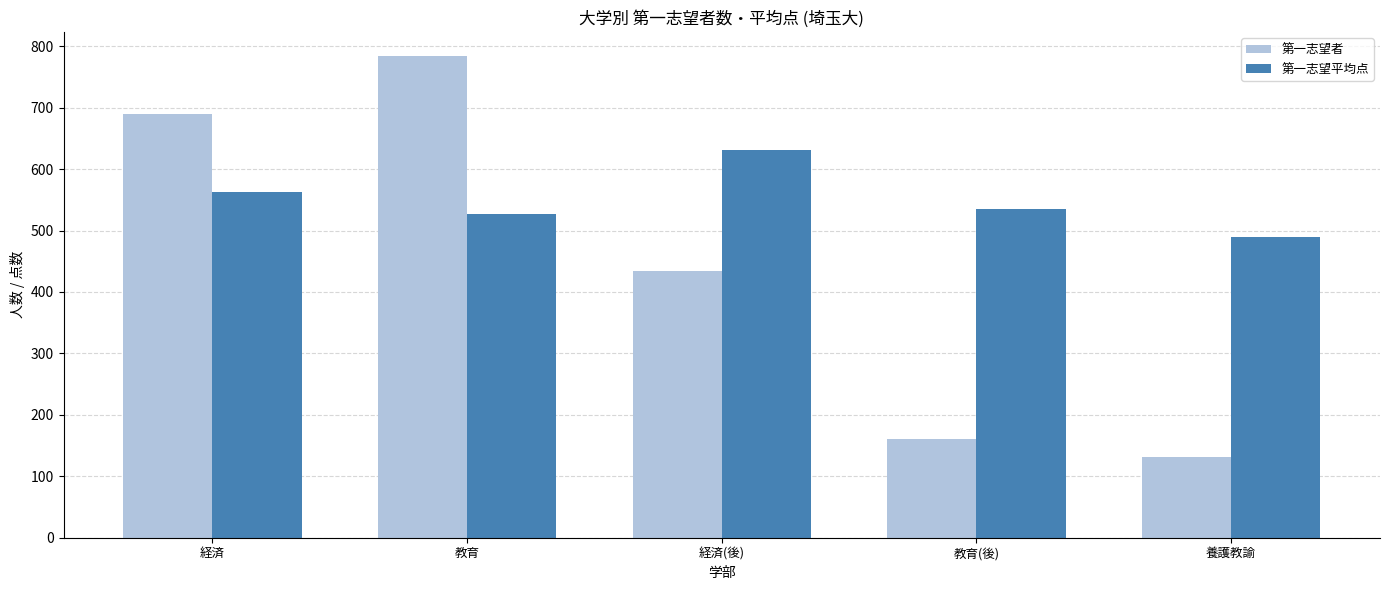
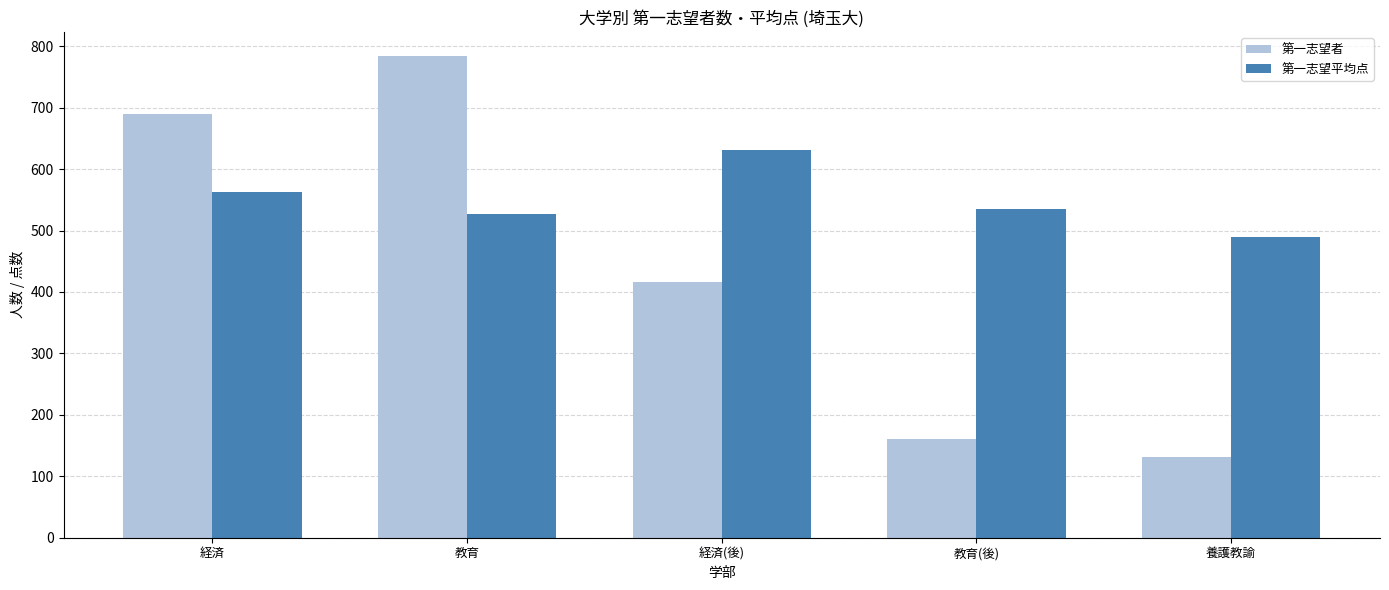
  {
    "第一志望者": {
      "経済": 690,
      "教育": 780,
-     "経済(後)": 430,
+     "経済(後)": 420,
      "教育(後)": 160,
      "養護教諭": 130
    },
    "第一志望平均点": {
      "経済": 560,
      "教育": 530,
      "経済(後)": 630,
      "教育(後)": 540,
      "養護教諭": 490
    }
  }
